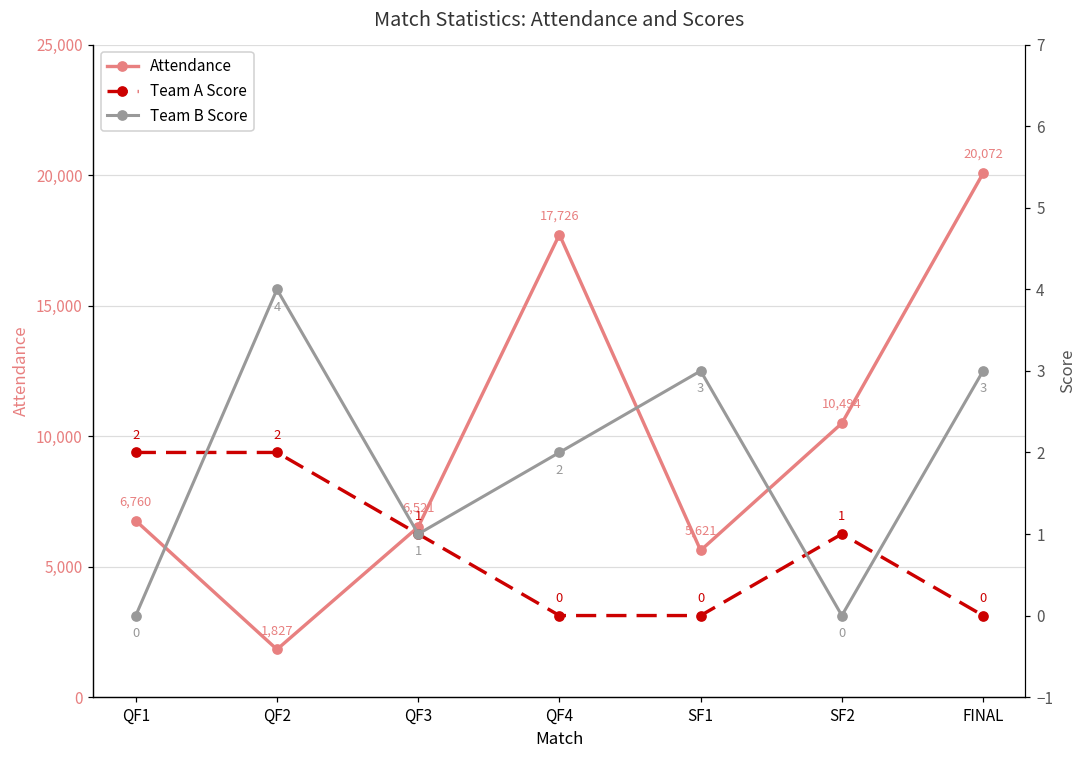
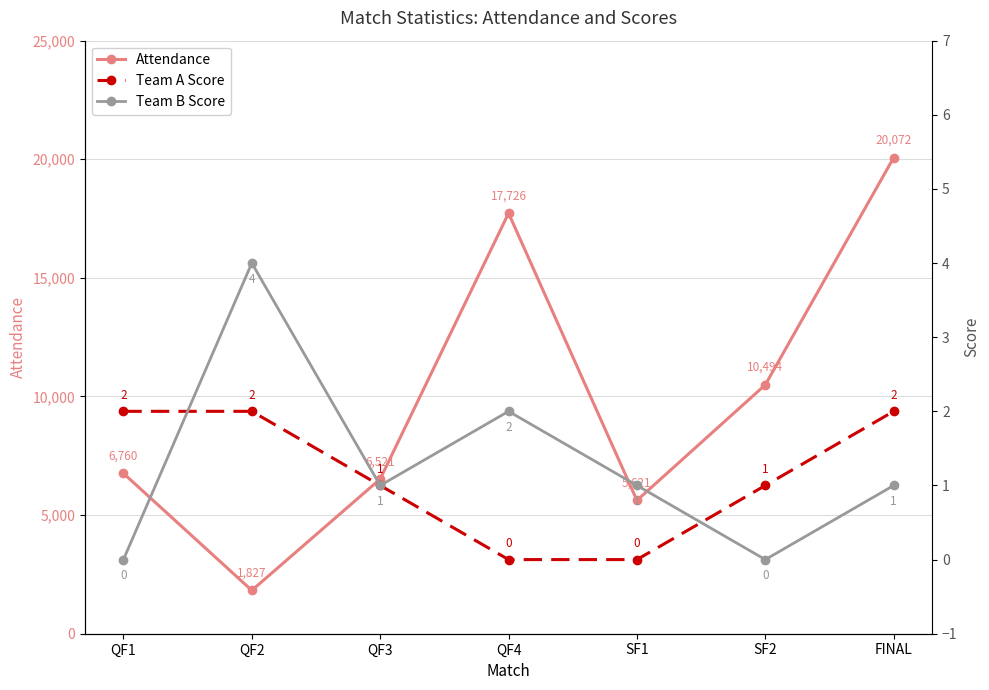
  {
    "Attendance": {
      "QF1": "6,760",
      "QF2": "1,827",
      "QF3": "6,521",
      "QF4": "17,726",
      "SF1": "5,621",
      "SF2": "10,494",
      "FINAL": "20,072"
    },
    "Team A Score": {
      "QF1": "2",
      "QF2": "2",
      "QF4": "0",
      "SF1": "0",
      "SF2": "1",
-     "FINAL": "0"
+     "FINAL": "2"
    },
    "Team B Score": {
      "QF1": "0",
      "QF2": "4",
      "QF4": "2",
-     "SF1": "3",
+     "SF1": "1",
      "SF2": "0",
-     "FINAL": "3"
+     "FINAL": "1"
    }
  }
